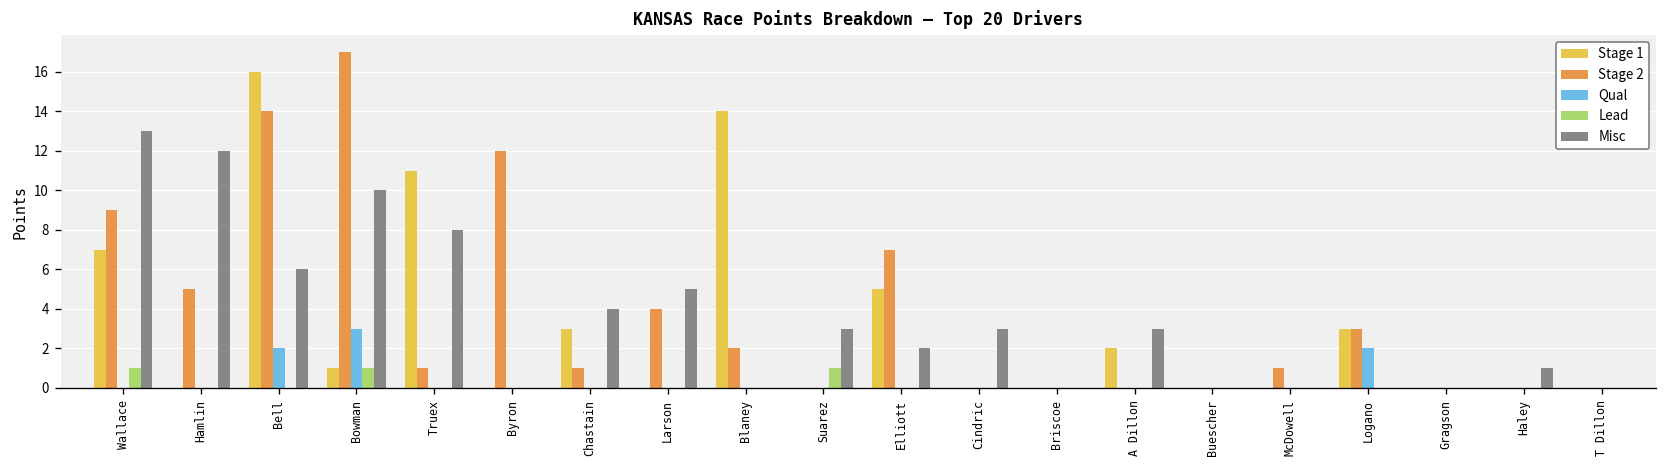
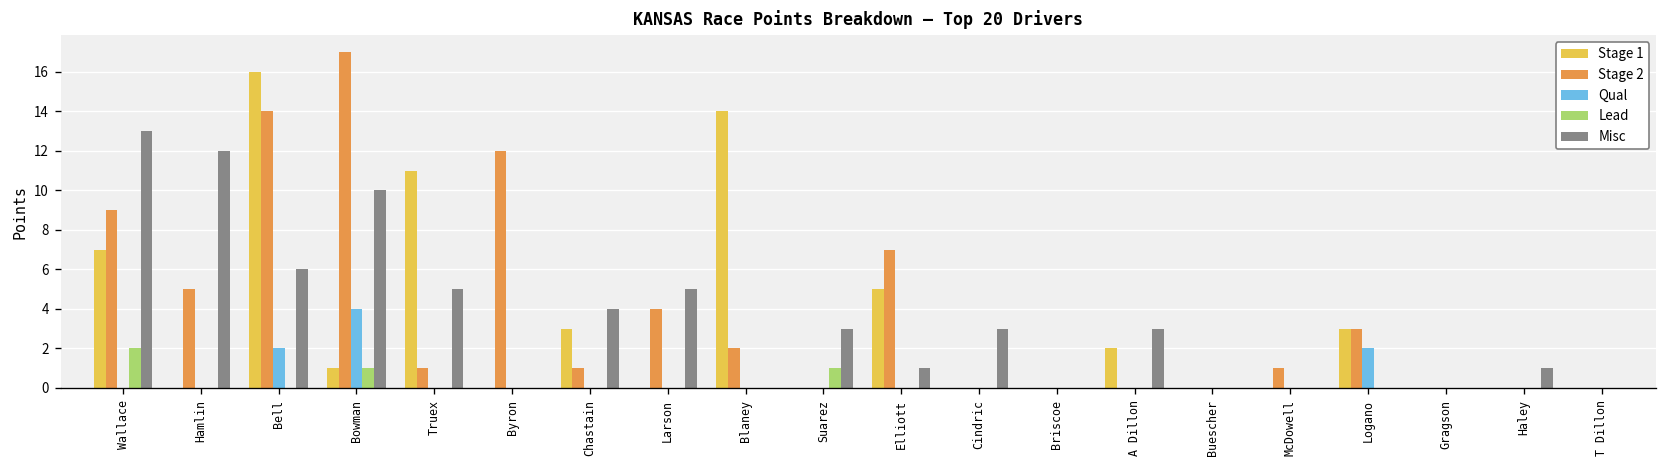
  {
    "Qual": {
      "Wallace": 0,
      "Hamlin": 0,
      "Bell": 2,
-     "Bowman": 3,
+     "Bowman": 4,
      "Truex": 0,
      "Byron": 0,
      "Chastain": 0,
      "Larson": 0,
      "Blaney": 0,
      "Suarez": 0,
      "Elliott": 0,
      "Cindric": 0,
      "Briscoe": 0,
      "A Dillon": 0,
      "Buescher": 0,
      "McDowell": 0,
      "Logano": 2,
      "Gragson": 0,
      "Haley": 0,
      "T Dillon": 0
    },
    "Lead": {
-     "Wallace": 1,
+     "Wallace": 2,
      "Hamlin": 0,
      "Bell": 0,
      "Bowman": 1,
      "Truex": 0,
      "Byron": 0,
      "Chastain": 0,
      "Larson": 0,
      "Blaney": 0,
      "Suarez": 1,
      "Elliott": 0,
      "Cindric": 0,
      "Briscoe": 0,
      "A Dillon": 0,
      "Buescher": 0,
      "McDowell": 0,
      "Logano": 0,
      "Gragson": 0,
      "Haley": 0,
      "T Dillon": 0
    },
    "Misc": {
      "Wallace": 13,
      "Hamlin": 12,
      "Bell": 6,
      "Bowman": 10,
-     "Truex": 8,
+     "Truex": 5,
      "Byron": 0,
      "Chastain": 4,
      "Larson": 5,
      "Blaney": 0,
      "Suarez": 3,
-     "Elliott": 2,
+     "Elliott": 1,
      "Cindric": 3,
      "Briscoe": 0,
      "A Dillon": 3,
      "Buescher": 0,
      "McDowell": 0,
      "Logano": 0,
      "Gragson": 0,
      "Haley": 1,
      "T Dillon": 0
    }
  }
